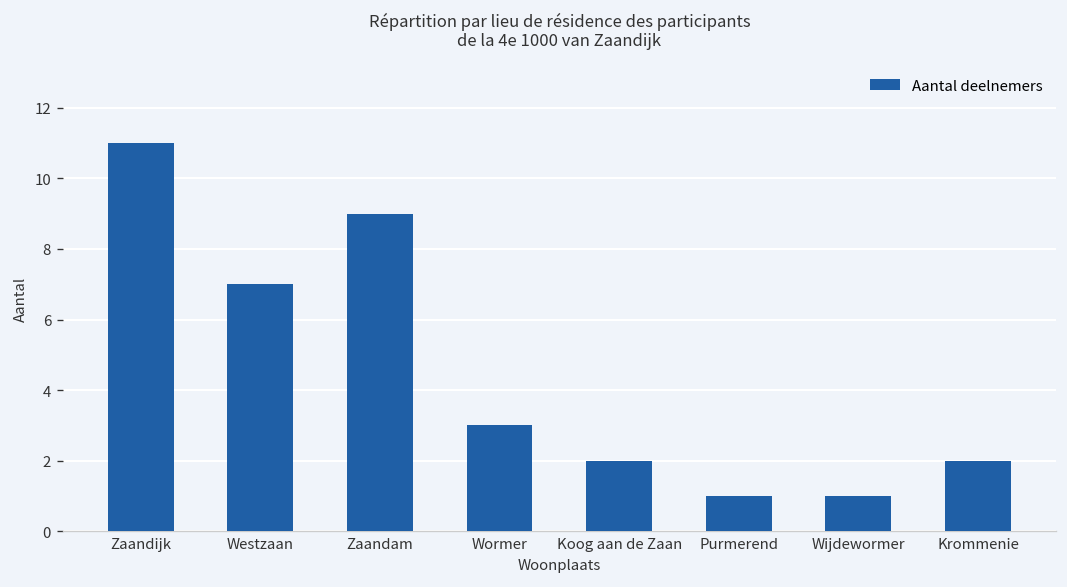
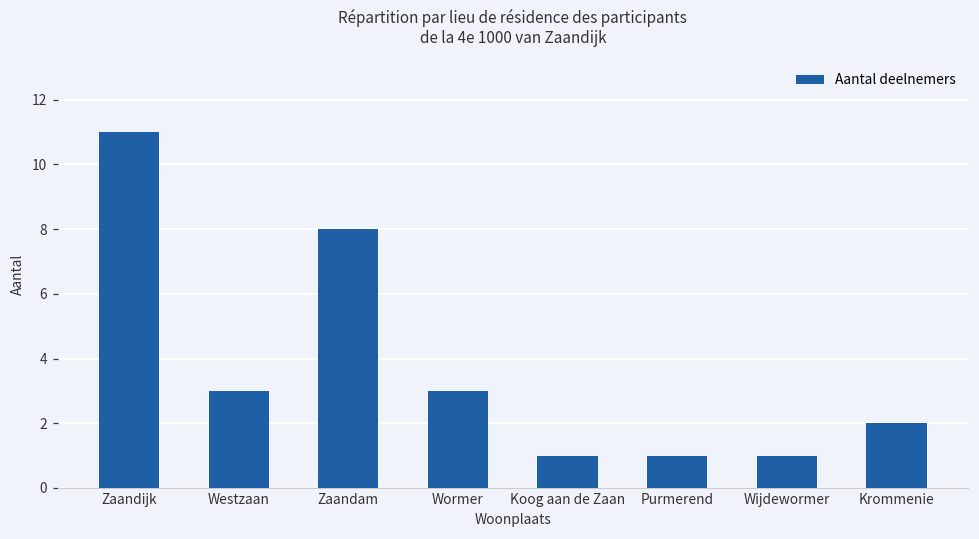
  {
    "Zaandijk": 11,
-   "Westzaan": 7,
-   "Zaandam": 9,
+   "Westzaan": 3,
+   "Zaandam": 8,
    "Wormer": 3,
-   "Koog aan de Zaan": 2,
+   "Koog aan de Zaan": 1,
    "Purmerend": 1,
    "Wijdewormer": 1,
    "Krommenie": 2
  }
